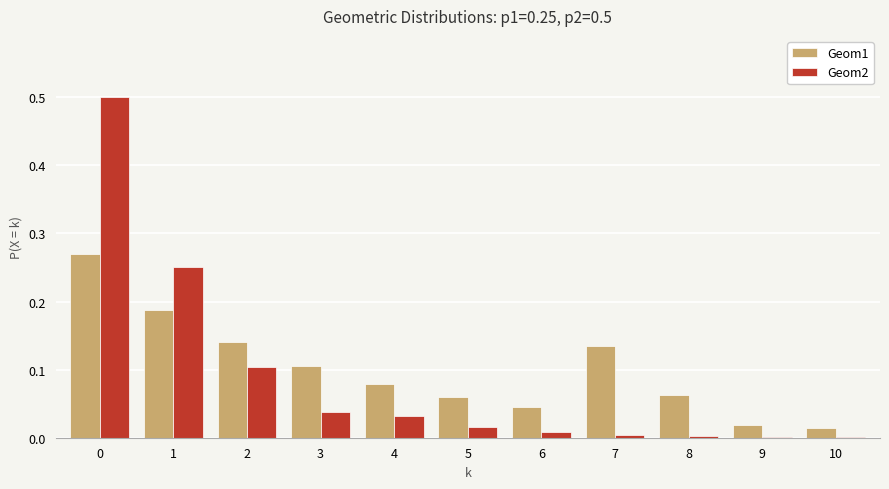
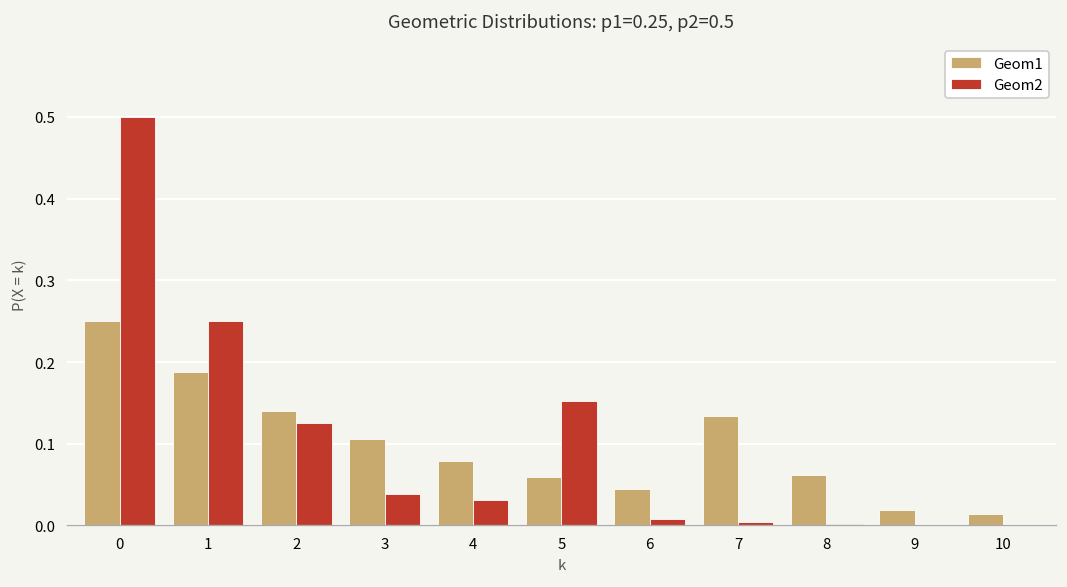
  {
    "Geom1": {
-     "0": 0.27,
+     "0": 0.25,
      "1": 0.19,
      "2": 0.14,
      "3": 0.11,
      "4": 0.08,
      "5": 0.06,
      "6": 0.04,
      "7": 0.13,
      "8": 0.06,
      "9": 0.02,
      "10": 0.01
    },
    "Geom2": {
      "0": 0.50,
      "1": 0.25,
-     "2": 0.10,
+     "2": 0.13,
      "3": 0.04,
      "4": 0.03,
-     "5": 0.02,
+     "5": 0.15,
      "6": 0.01,
      "7": 0.00
    }
  }
